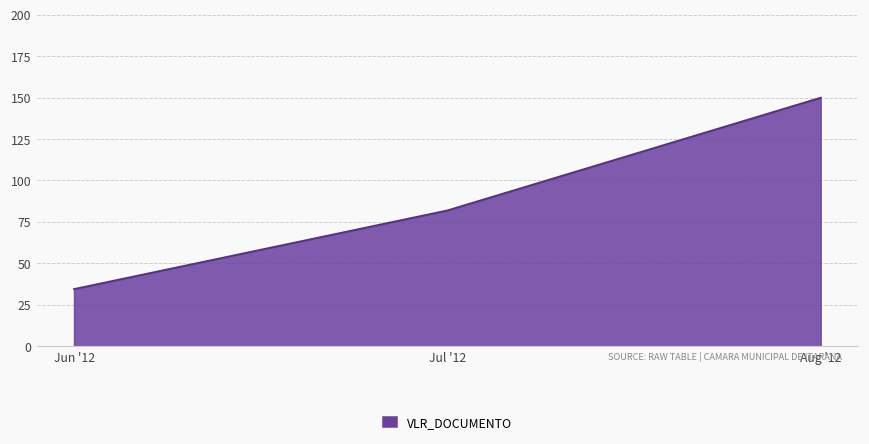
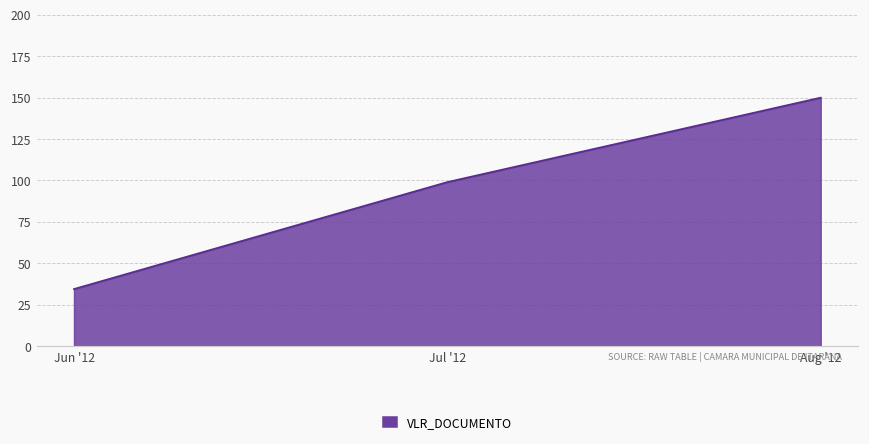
  {
    "Jun '12": 34,
-   "Jul '12": 82,
+   "Jul '12": 99,
    "Aug '12": 150
  }
